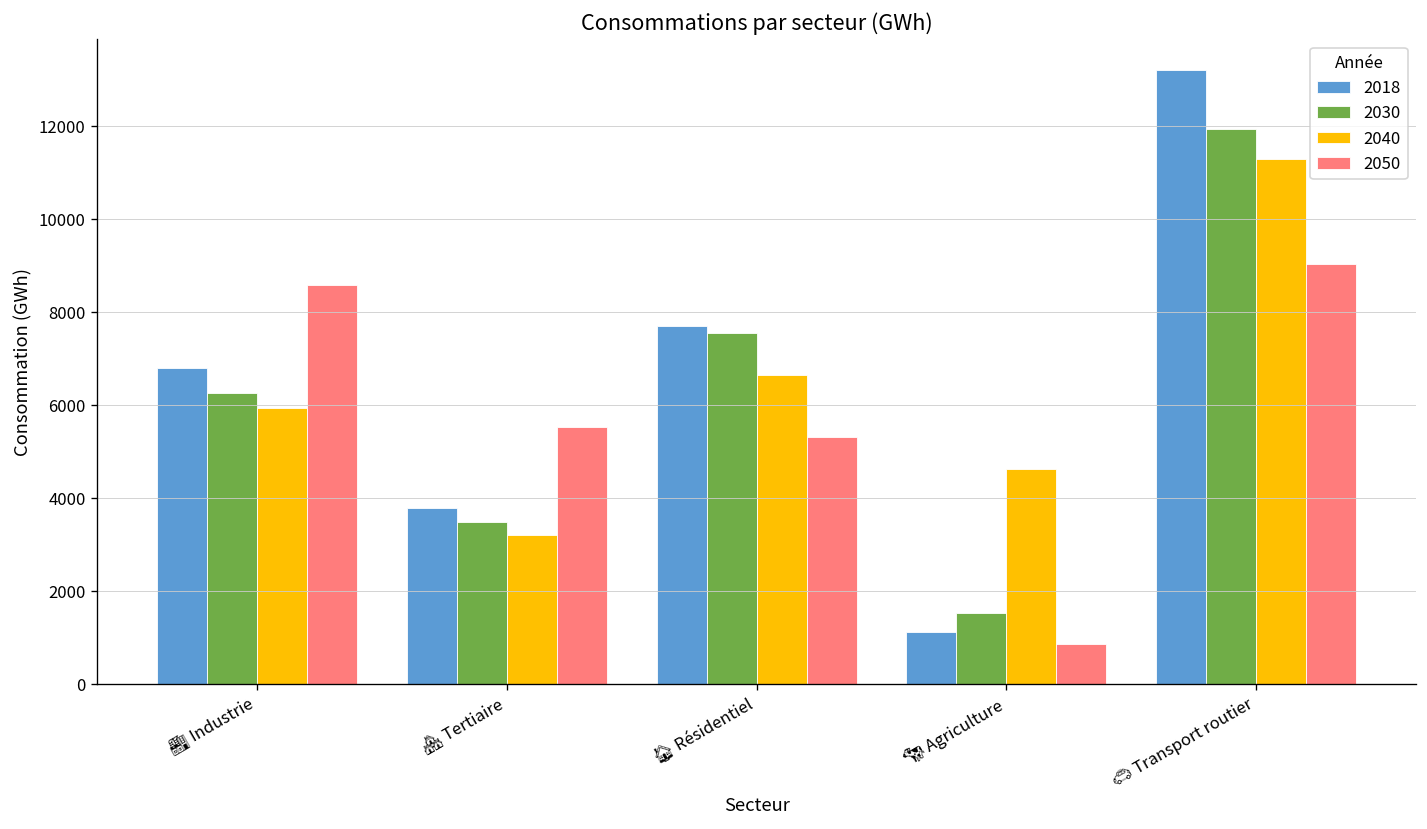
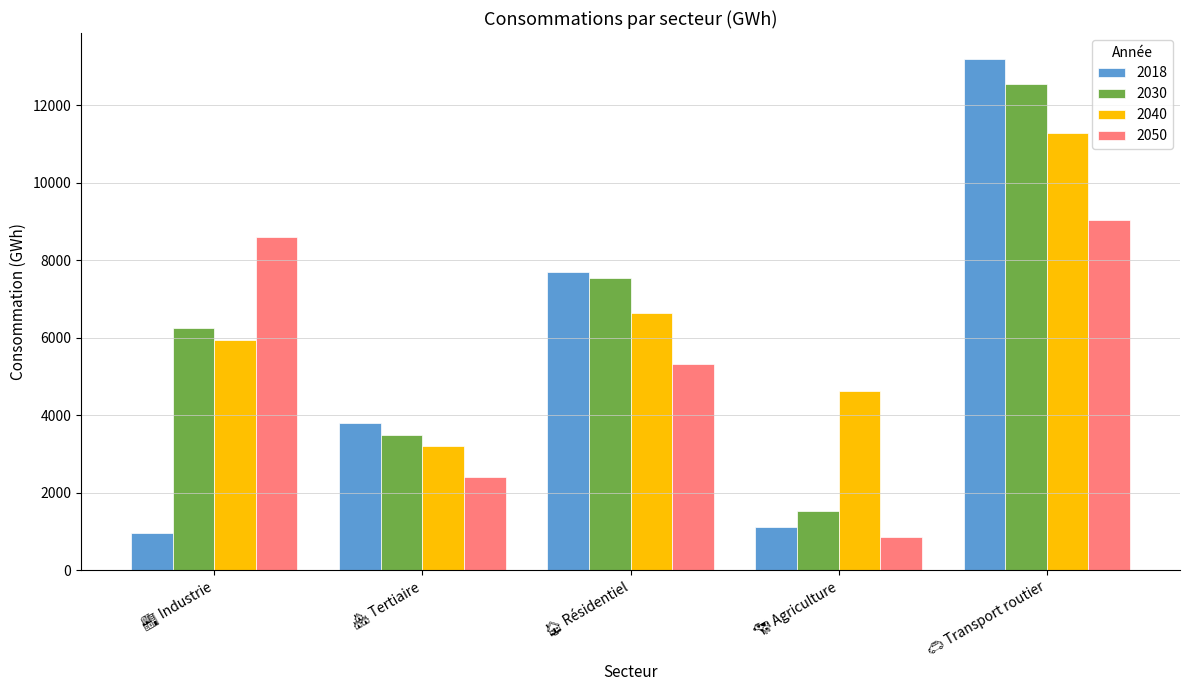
  {
    "2018": {
-     "🏭 Industrie": 6800,
+     "🏭 Industrie": 1000,
      "🏘️ Tertiaire": 3800,
      "🏠 Résidentiel": 7700,
      "🐄 Agriculture": 1100,
      "🚗 Transport routier": 13200
    },
    "2030": {
      "🏭 Industrie": 6300,
      "🏘️ Tertiaire": 3500,
      "🏠 Résidentiel": 7500,
      "🐄 Agriculture": 1500,
-     "🚗 Transport routier": 11900
+     "🚗 Transport routier": 12500
    },
    "2040": {
      "🏭 Industrie": 5900,
      "🏘️ Tertiaire": 3200,
      "🏠 Résidentiel": 6600,
      "🐄 Agriculture": 4600,
      "🚗 Transport routier": 11300
    },
    "2050": {
      "🏭 Industrie": 8600,
-     "🏘️ Tertiaire": 5500,
+     "🏘️ Tertiaire": 2400,
      "🏠 Résidentiel": 5300,
      "🐄 Agriculture": 900,
      "🚗 Transport routier": 9000
    }
  }
